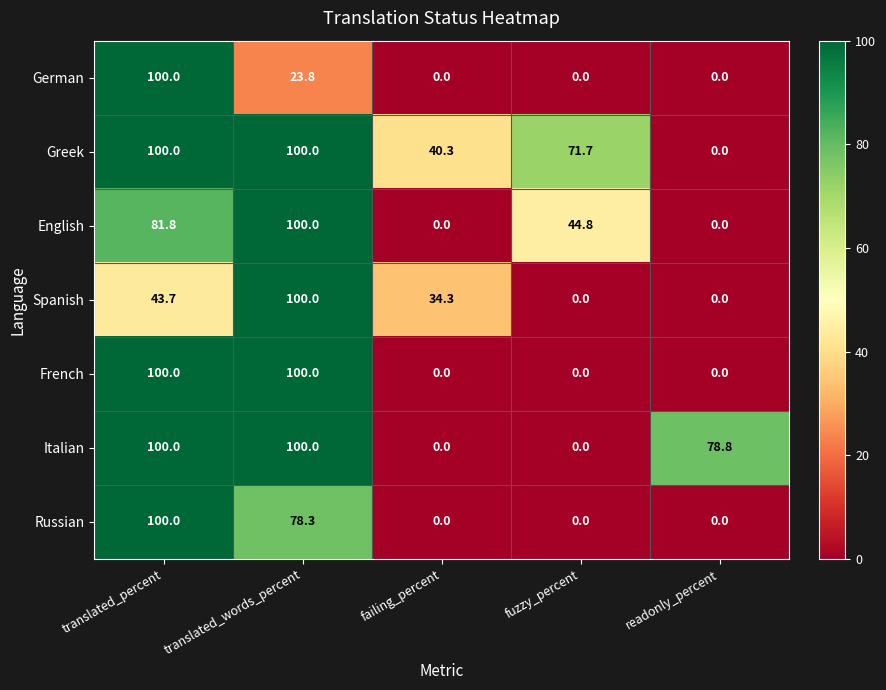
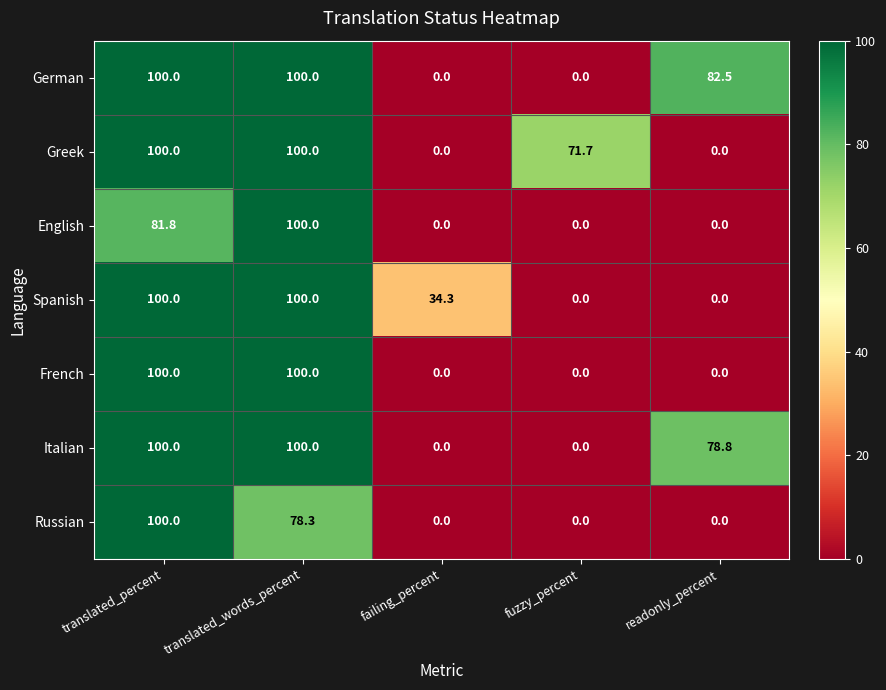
  {
    "German": {
      "translated_percent": 100.0,
-     "translated_words_percent": 23.8,
+     "translated_words_percent": 100.0,
      "failing_percent": 0.0,
      "fuzzy_percent": 0.0,
-     "readonly_percent": 0.0
+     "readonly_percent": 82.5
    },
    "Greek": {
      "translated_percent": 100.0,
      "translated_words_percent": 100.0,
-     "failing_percent": 40.3,
+     "failing_percent": 0.0,
      "fuzzy_percent": 71.7,
      "readonly_percent": 0.0
    },
    "English": {
      "translated_percent": 81.8,
      "translated_words_percent": 100.0,
      "failing_percent": 0.0,
-     "fuzzy_percent": 44.8,
+     "fuzzy_percent": 0.0,
      "readonly_percent": 0.0
    },
    "Spanish": {
-     "translated_percent": 43.7,
+     "translated_percent": 100.0,
      "translated_words_percent": 100.0,
      "failing_percent": 34.3,
      "fuzzy_percent": 0.0,
      "readonly_percent": 0.0
    },
    "French": {
      "translated_percent": 100.0,
      "translated_words_percent": 100.0,
      "failing_percent": 0.0,
      "fuzzy_percent": 0.0,
      "readonly_percent": 0.0
    },
    "Italian": {
      "translated_percent": 100.0,
      "translated_words_percent": 100.0,
      "failing_percent": 0.0,
      "fuzzy_percent": 0.0,
      "readonly_percent": 78.8
    },
    "Russian": {
      "translated_percent": 100.0,
      "translated_words_percent": 78.3,
      "failing_percent": 0.0,
      "fuzzy_percent": 0.0,
      "readonly_percent": 0.0
    }
  }
